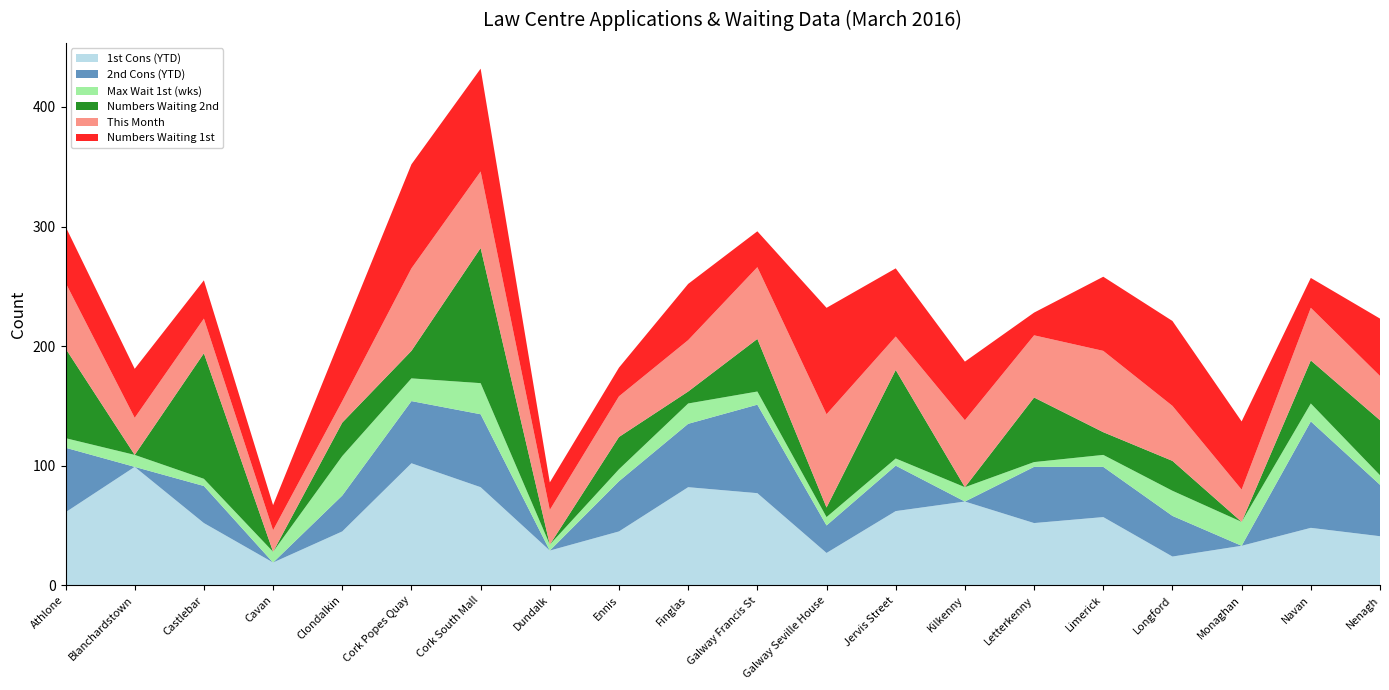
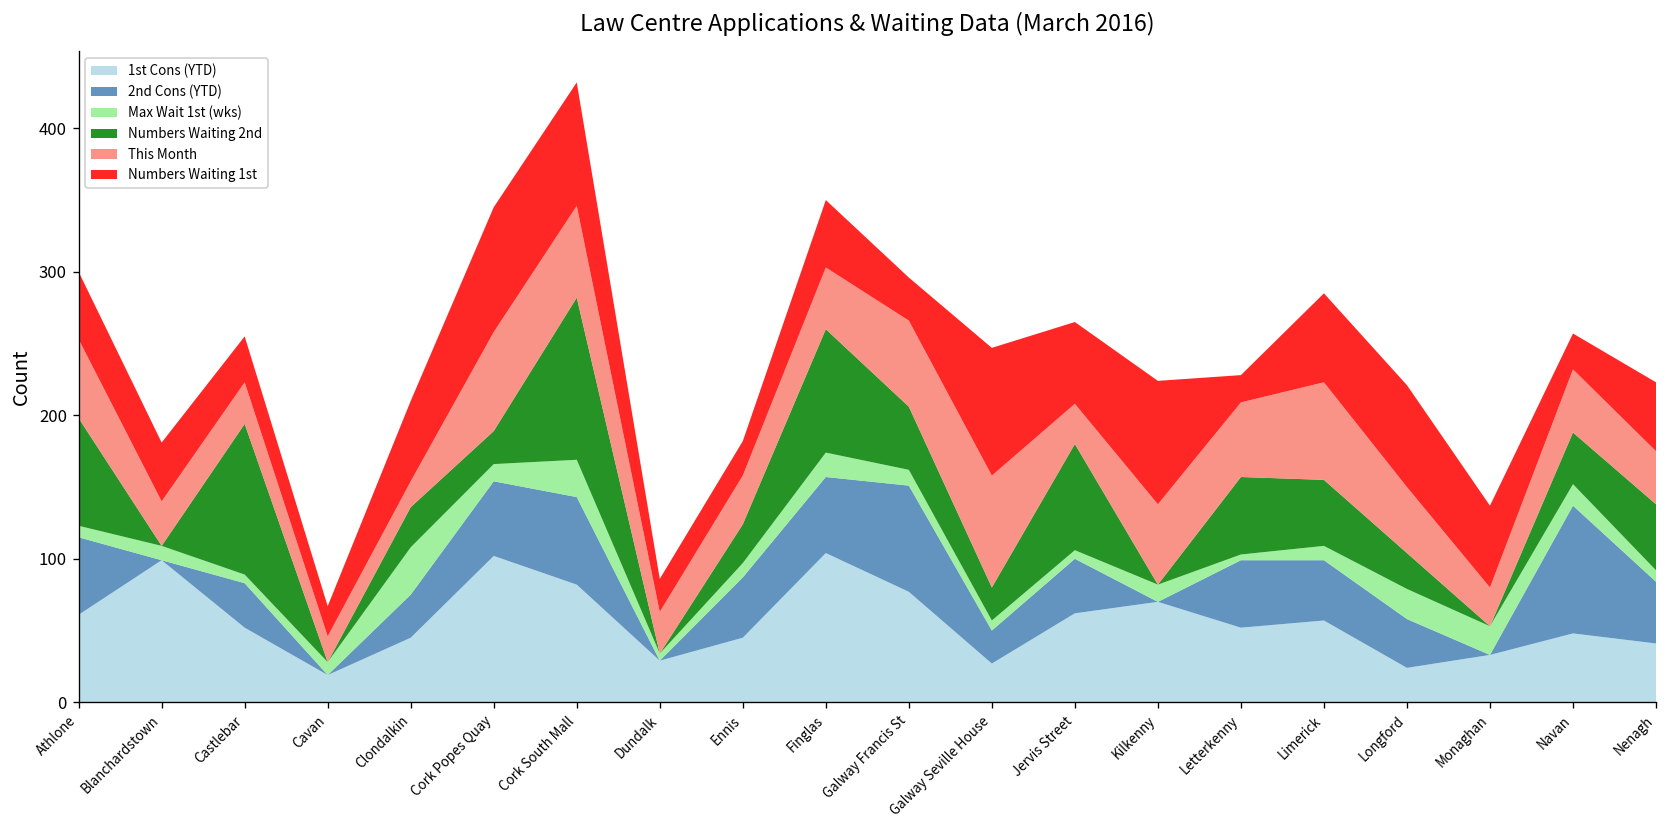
  {
    "1st Cons (YTD)": {
      "Athlone": 61,
      "Castlebar": 52,
      "Clondalkin": 45,
      "Cork Popes Quay": 102,
      "Cork South Mall": 82,
      "Ennis": 45,
-     "Finglas": 82,
+     "Finglas": 104,
      "Galway Francis St": 77,
      "Galway Seville House": 27,
      "Jervis Street": 62,
      "Letterkenny": 52,
      "Limerick": 57,
      "Longford": 24,
      "Navan": 48,
      "Nenagh": 41
    },
    "2nd Cons (YTD)": {
      "Athlone": 54,
      "Castlebar": 31,
      "Clondalkin": 30,
      "Cork Popes Quay": 52,
      "Cork South Mall": 61,
      "Ennis": 42,
      "Finglas": 53,
      "Galway Francis St": 74,
      "Galway Seville House": 23,
      "Jervis Street": 38,
      "Letterkenny": 47,
      "Limerick": 42,
      "Longford": 34,
      "Navan": 89,
      "Nenagh": 43
    },
    "Max Wait 1st (wks)": {
      "Athlone": 8,
      "Castlebar": 6,
      "Clondalkin": 33,
-     "Cork Popes Quay": 19,
+     "Cork Popes Quay": 12,
      "Cork South Mall": 26,
      "Ennis": 10,
      "Finglas": 17,
      "Galway Francis St": 11,
      "Galway Seville House": 7,
      "Jervis Street": 6,
      "Letterkenny": 4,
      "Limerick": 10,
      "Longford": 21,
      "Navan": 15,
      "Nenagh": 8
    },
    "Numbers Waiting 2nd": {
      "Athlone": 75,
      "Castlebar": 105,
      "Clondalkin": 28,
      "Cork Popes Quay": 23,
      "Cork South Mall": 113,
      "Ennis": 27,
-     "Finglas": 10,
+     "Finglas": 86,
      "Galway Francis St": 44,
-     "Galway Seville House": 8,
+     "Galway Seville House": 23,
      "Jervis Street": 74,
      "Letterkenny": 54,
-     "Limerick": 19,
+     "Limerick": 46,
      "Longford": 25,
      "Navan": 36,
      "Nenagh": 46
    },
    "This Month": {
      "Athlone": 55,
      "Blanchardstown": 31,
      "Castlebar": 29,
      "Cavan": 18,
      "Clondalkin": 18,
      "Cork Popes Quay": 69,
      "Cork South Mall": 64,
      "Dundalk": 29,
      "Ennis": 34,
      "Finglas": 43,
      "Galway Francis St": 60,
      "Galway Seville House": 78,
      "Jervis Street": 28,
      "Kilkenny": 56,
      "Letterkenny": 52,
      "Limerick": 68,
      "Longford": 46,
      "Monaghan": 27,
      "Navan": 44,
      "Nenagh": 37
    },
    "Numbers Waiting 1st": {
      "Athlone": 47,
      "Blanchardstown": 41,
      "Castlebar": 32,
      "Cavan": 21,
      "Clondalkin": 56,
      "Cork Popes Quay": 87,
      "Cork South Mall": 86,
      "Dundalk": 23,
      "Ennis": 24,
      "Finglas": 47,
      "Galway Francis St": 30,
      "Galway Seville House": 89,
      "Jervis Street": 57,
-     "Kilkenny": 49,
+     "Kilkenny": 86,
      "Letterkenny": 19,
      "Limerick": 62,
      "Longford": 71,
      "Monaghan": 57,
      "Navan": 25,
      "Nenagh": 48
    }
  }
